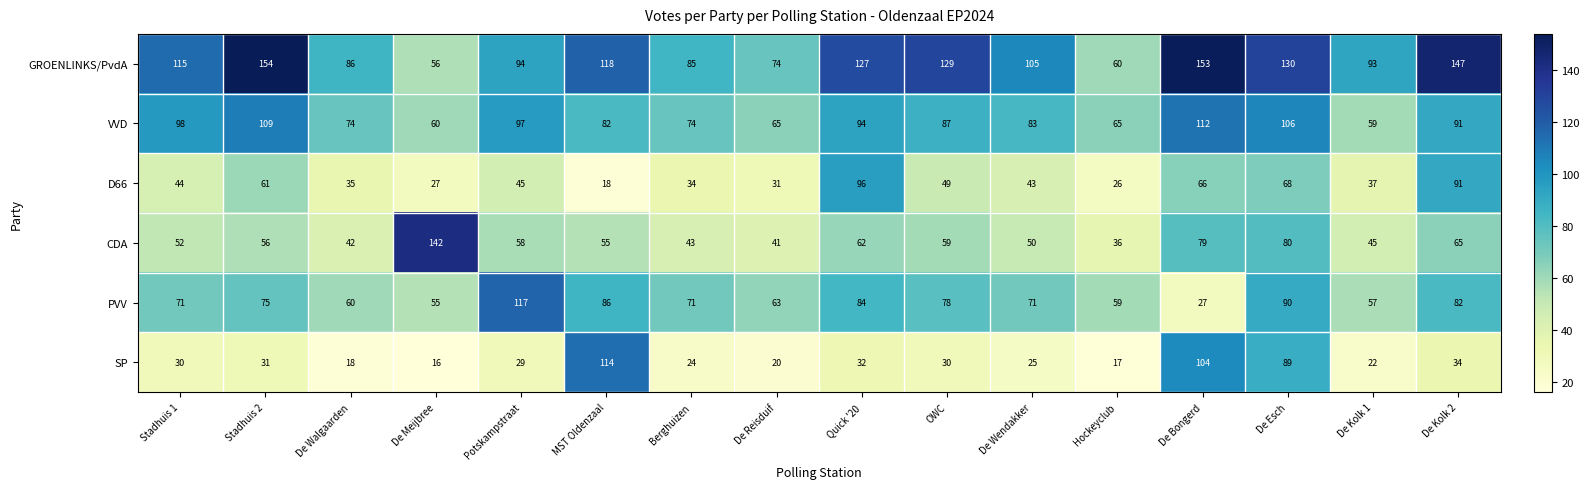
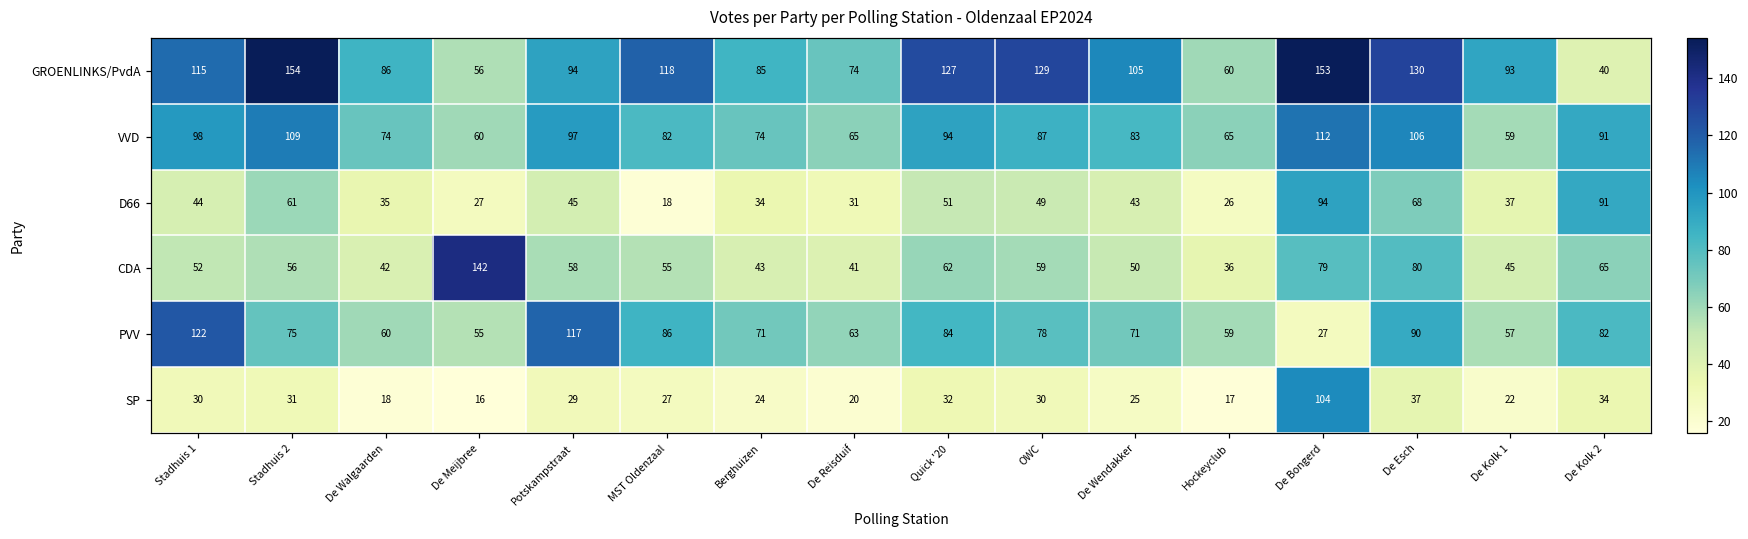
  {
    "GROENLINKS/PvdA": {
      "Stadhuis 1": 115,
      "Stadhuis 2": 154,
      "De Walgaarden": 86,
      "De Meijbree": 56,
      "Potskampstraat": 94,
      "MST Oldenzaal": 118,
      "Berghuizen": 85,
      "De Reisduif": 74,
      "Quick '20": 127,
      "OWC": 129,
      "De Wendakker": 105,
      "Hockeyclub": 60,
      "De Bongerd": 153,
      "De Esch": 130,
      "De Kolk 1": 93,
-     "De Kolk 2": 147
+     "De Kolk 2": 40
    },
    "VVD": {
      "Stadhuis 1": 98,
      "Stadhuis 2": 109,
      "De Walgaarden": 74,
      "De Meijbree": 60,
      "Potskampstraat": 97,
      "MST Oldenzaal": 82,
      "Berghuizen": 74,
      "De Reisduif": 65,
      "Quick '20": 94,
      "OWC": 87,
      "De Wendakker": 83,
      "Hockeyclub": 65,
      "De Bongerd": 112,
      "De Esch": 106,
      "De Kolk 1": 59,
      "De Kolk 2": 91
    },
    "D66": {
      "Stadhuis 1": 44,
      "Stadhuis 2": 61,
      "De Walgaarden": 35,
      "De Meijbree": 27,
      "Potskampstraat": 45,
      "MST Oldenzaal": 18,
      "Berghuizen": 34,
      "De Reisduif": 31,
-     "Quick '20": 96,
+     "Quick '20": 51,
      "OWC": 49,
      "De Wendakker": 43,
      "Hockeyclub": 26,
-     "De Bongerd": 66,
+     "De Bongerd": 94,
      "De Esch": 68,
      "De Kolk 1": 37,
      "De Kolk 2": 91
    },
    "CDA": {
      "Stadhuis 1": 52,
      "Stadhuis 2": 56,
      "De Walgaarden": 42,
      "De Meijbree": 142,
      "Potskampstraat": 58,
      "MST Oldenzaal": 55,
      "Berghuizen": 43,
      "De Reisduif": 41,
      "Quick '20": 62,
      "OWC": 59,
      "De Wendakker": 50,
      "Hockeyclub": 36,
      "De Bongerd": 79,
      "De Esch": 80,
      "De Kolk 1": 45,
      "De Kolk 2": 65
    },
    "PVV": {
-     "Stadhuis 1": 71,
+     "Stadhuis 1": 122,
      "Stadhuis 2": 75,
      "De Walgaarden": 60,
      "De Meijbree": 55,
      "Potskampstraat": 117,
      "MST Oldenzaal": 86,
      "Berghuizen": 71,
      "De Reisduif": 63,
      "Quick '20": 84,
      "OWC": 78,
      "De Wendakker": 71,
      "Hockeyclub": 59,
      "De Bongerd": 27,
      "De Esch": 90,
      "De Kolk 1": 57,
      "De Kolk 2": 82
    },
    "SP": {
      "Stadhuis 1": 30,
      "Stadhuis 2": 31,
      "De Walgaarden": 18,
      "De Meijbree": 16,
      "Potskampstraat": 29,
-     "MST Oldenzaal": 114,
+     "MST Oldenzaal": 27,
      "Berghuizen": 24,
      "De Reisduif": 20,
      "Quick '20": 32,
      "OWC": 30,
      "De Wendakker": 25,
      "Hockeyclub": 17,
      "De Bongerd": 104,
-     "De Esch": 89,
+     "De Esch": 37,
      "De Kolk 1": 22,
      "De Kolk 2": 34
    }
  }
